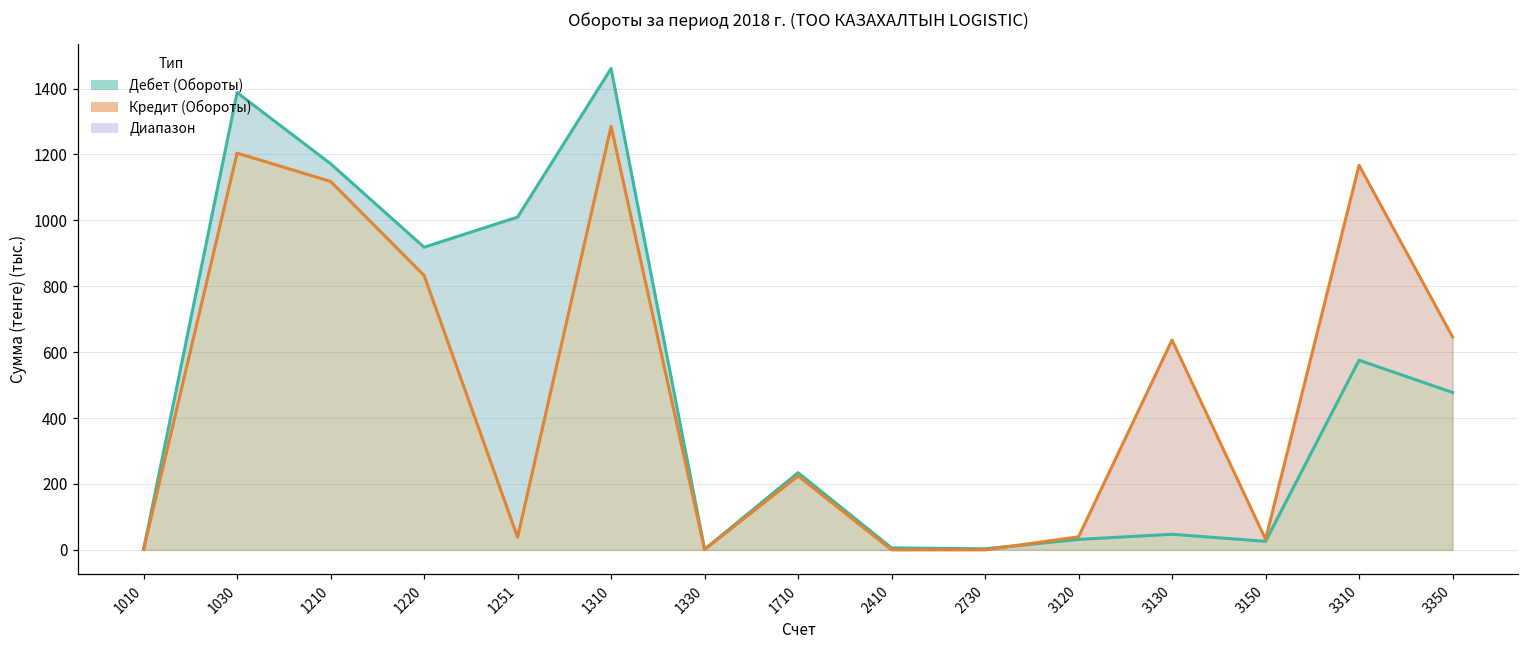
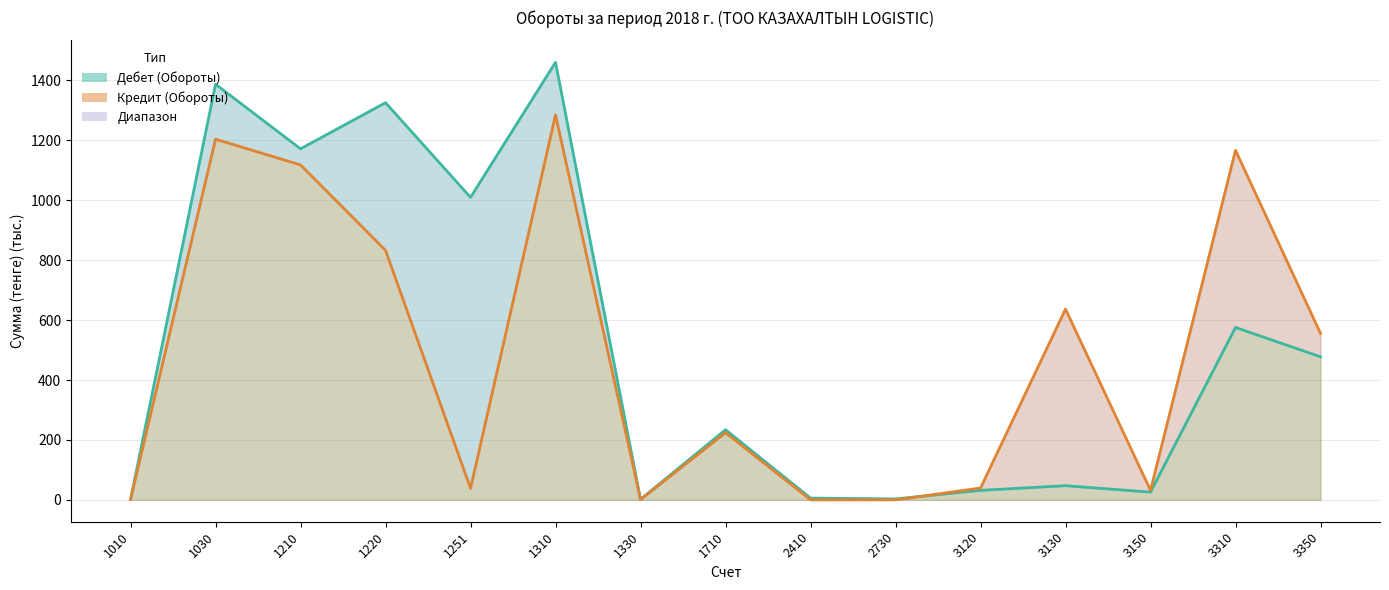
  {
    "Дебет (Обороты)": {
-     "1220": 920,
+     "1220": 1330,
      "3130": 50,
      "3310": 580,
      "3350": 480
    },
    "Кредит (Обороты)": {
      "1030": 1200,
      "1210": 1120,
      "1220": 830,
      "1251": 40,
      "1310": 1280,
      "1710": 220,
-     "3350": 650
+     "3350": 560
    }
  }
